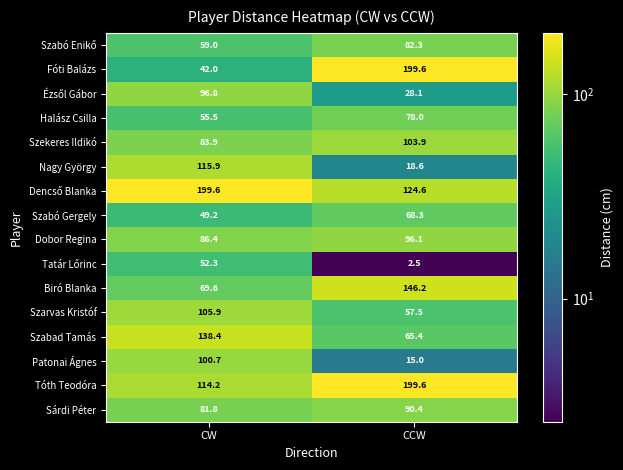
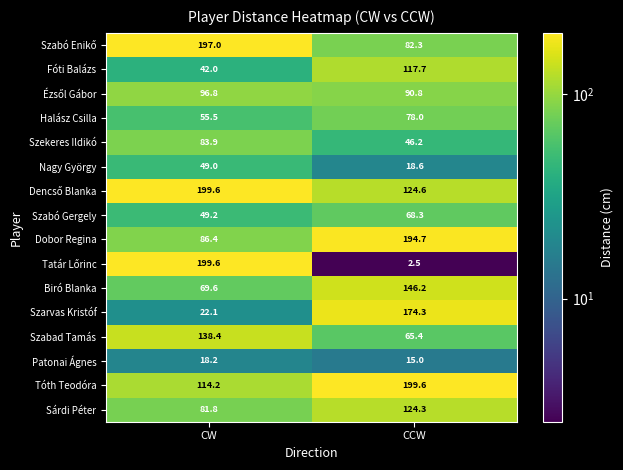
  {
    "Szabó Enikő": {
-     "CW": 59.0,
+     "CW": 197.0,
      "CCW": 82.3
    },
    "Fóti Balázs": {
      "CW": 42.0,
-     "CCW": 199.6
+     "CCW": 117.7
    },
    "Ézsől Gábor": {
      "CW": 96.8,
-     "CCW": 28.1
+     "CCW": 90.8
    },
    "Halász Csilla": {
      "CW": 55.5,
      "CCW": 78.0
    },
    "Szekeres Ildikó": {
      "CW": 83.9,
-     "CCW": 103.9
+     "CCW": 46.2
    },
    "Nagy György": {
-     "CW": 115.9,
+     "CW": 49.0,
      "CCW": 18.6
    },
    "Dencső Blanka": {
      "CW": 199.6,
      "CCW": 124.6
    },
    "Szabó Gergely": {
      "CW": 49.2,
      "CCW": 68.3
    },
    "Dobor Regina": {
      "CW": 86.4,
-     "CCW": 96.1
+     "CCW": 194.7
    },
    "Tatár Lőrinc": {
-     "CW": 52.3,
+     "CW": 199.6,
      "CCW": 2.5
    },
    "Biró Blanka": {
      "CW": 69.6,
      "CCW": 146.2
    },
    "Szarvas Kristóf": {
-     "CW": 105.9,
-     "CCW": 57.5
+     "CW": 22.1,
+     "CCW": 174.3
    },
    "Szabad Tamás": {
      "CW": 138.4,
      "CCW": 65.4
    },
    "Patonai Ágnes": {
-     "CW": 100.7,
+     "CW": 18.2,
      "CCW": 15.0
    },
    "Tóth Teodóra": {
      "CW": 114.2,
      "CCW": 199.6
    },
    "Sárdi Péter": {
      "CW": 81.8,
-     "CCW": 90.4
+     "CCW": 124.3
    }
  }
